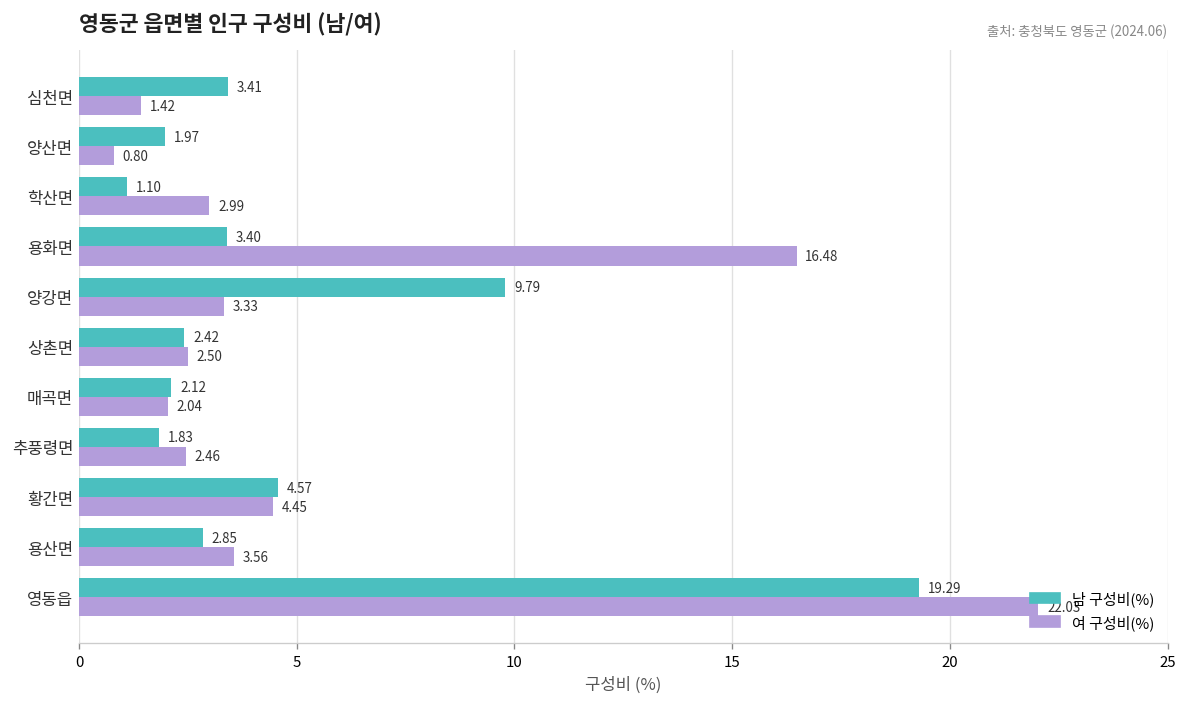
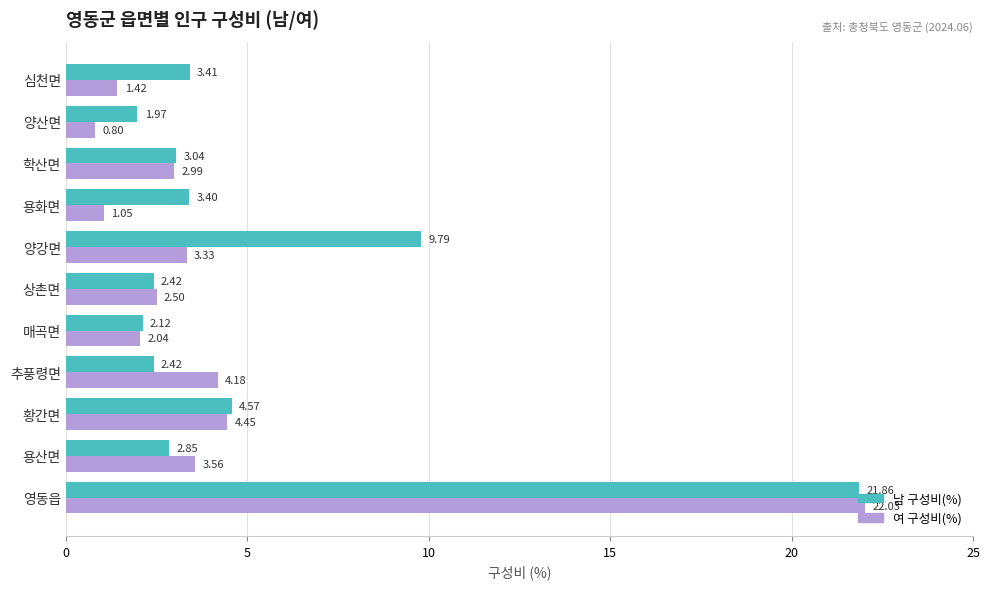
  {
    "남 구성비(%)": {
      "심천면": 3.41,
      "양산면": 1.97,
-     "학산면": 1.10,
+     "학산면": 3.04,
      "용화면": 3.40,
      "양강면": 9.79,
      "상촌면": 2.42,
      "매곡면": 2.12,
-     "추풍령면": 1.83,
+     "추풍령면": 2.42,
      "황간면": 4.57,
      "용산면": 2.85,
-     "영동읍": 19.29
+     "영동읍": 21.86
    },
    "여 구성비(%)": {
      "심천면": 1.42,
      "양산면": 0.80,
      "학산면": 2.99,
-     "용화면": 16.48,
+     "용화면": 1.05,
      "양강면": 3.33,
      "상촌면": 2.50,
      "매곡면": 2.04,
-     "추풍령면": 2.46,
+     "추풍령면": 4.18,
      "황간면": 4.45,
      "용산면": 3.56,
      "영동읍": 22.03
    }
  }
